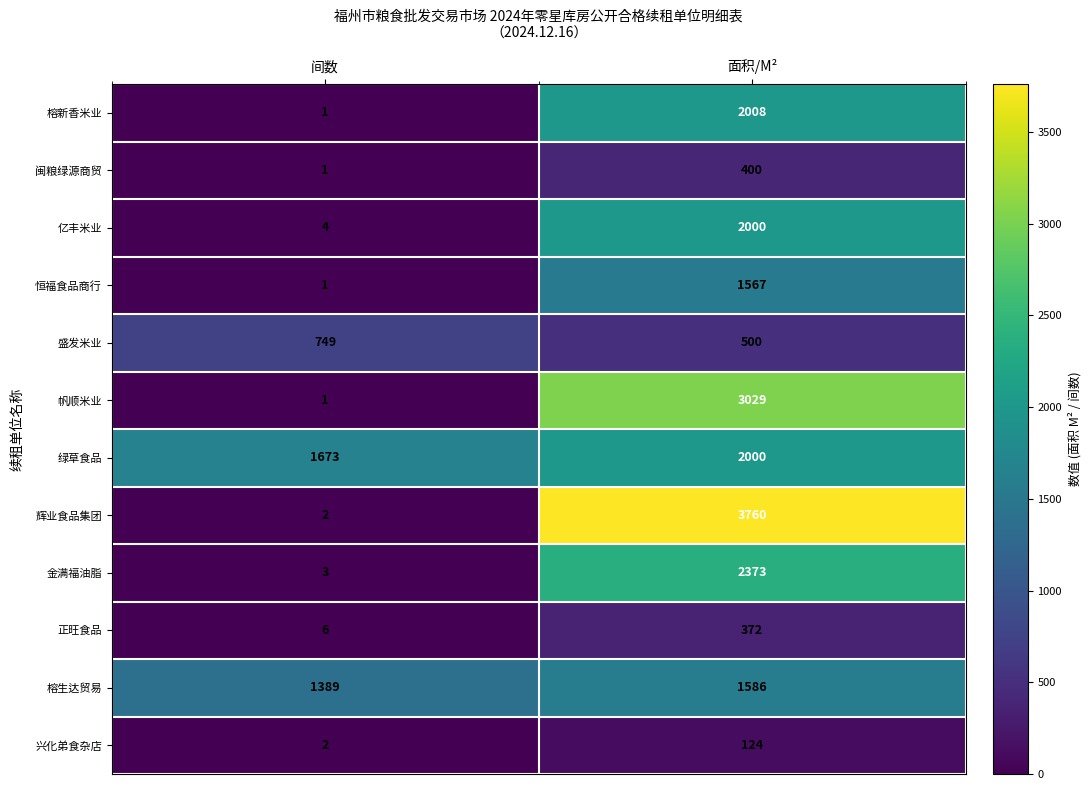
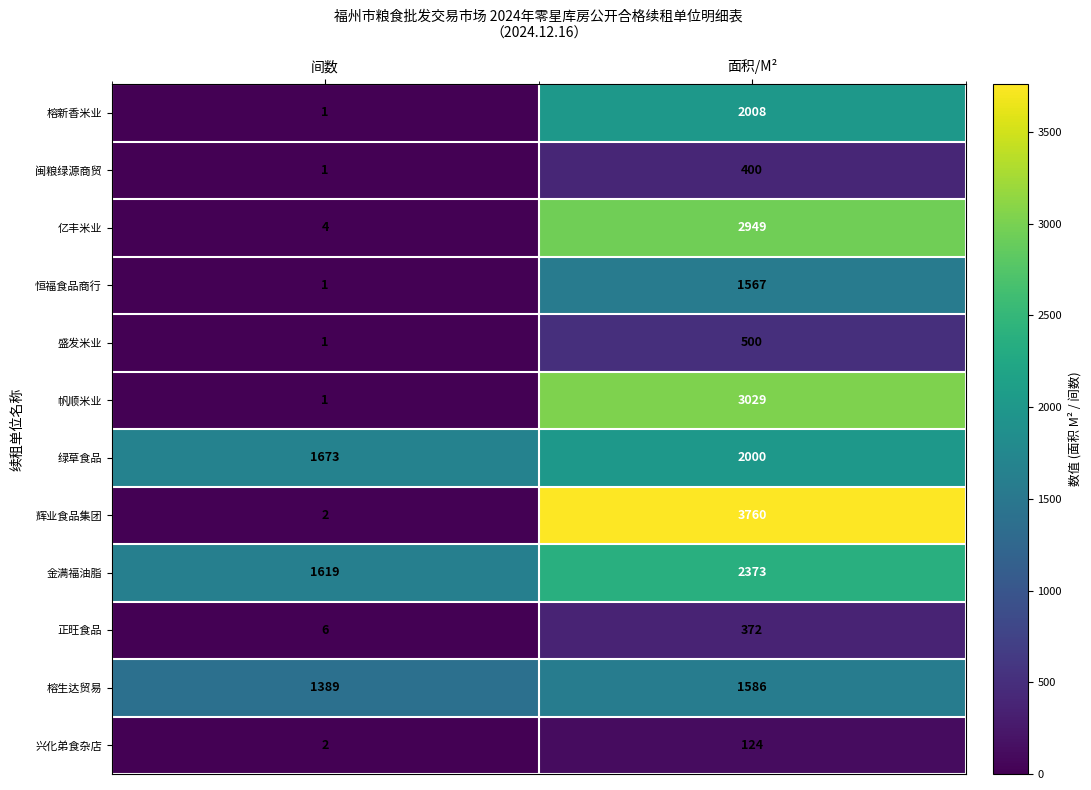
  {
    "榕新香米业": {
      "间数": 1,
      "面积/M²": 2008
    },
    "闽粮绿源商贸": {
      "间数": 1,
      "面积/M²": 400
    },
    "亿丰米业": {
      "间数": 4,
-     "面积/M²": 2000
+     "面积/M²": 2949
    },
    "恒福食品商行": {
      "间数": 1,
      "面积/M²": 1567
    },
    "盛发米业": {
-     "间数": 749,
+     "间数": 1,
      "面积/M²": 500
    },
    "帆顺米业": {
      "间数": 1,
      "面积/M²": 3029
    },
    "绿草食品": {
      "间数": 1673,
      "面积/M²": 2000
    },
    "辉业食品集团": {
      "间数": 2,
      "面积/M²": 3760
    },
    "金满福油脂": {
-     "间数": 3,
+     "间数": 1619,
      "面积/M²": 2373
    },
    "正旺食品": {
      "间数": 6,
      "面积/M²": 372
    },
    "榕生达贸易": {
      "间数": 1389,
      "面积/M²": 1586
    },
    "兴化弟食杂店": {
      "间数": 2,
      "面积/M²": 124
    }
  }
